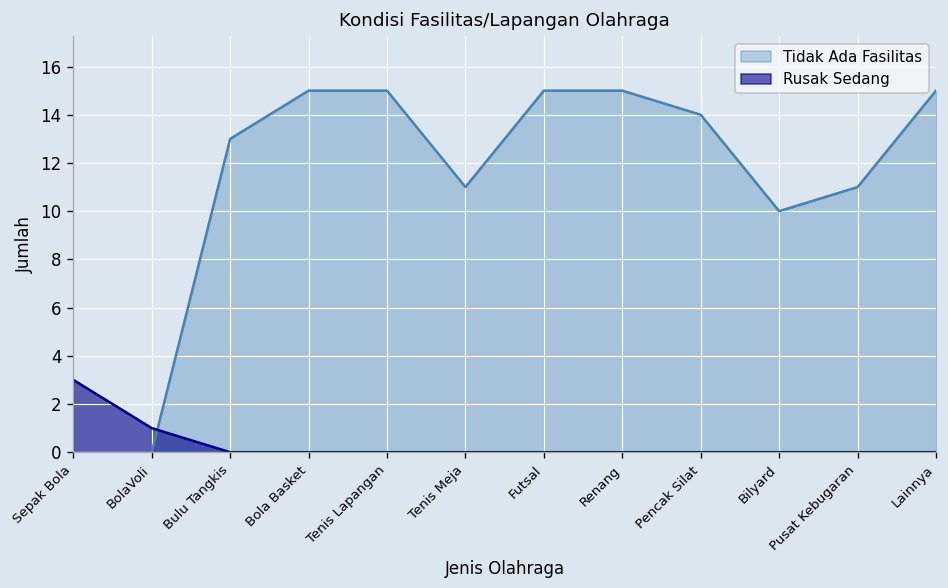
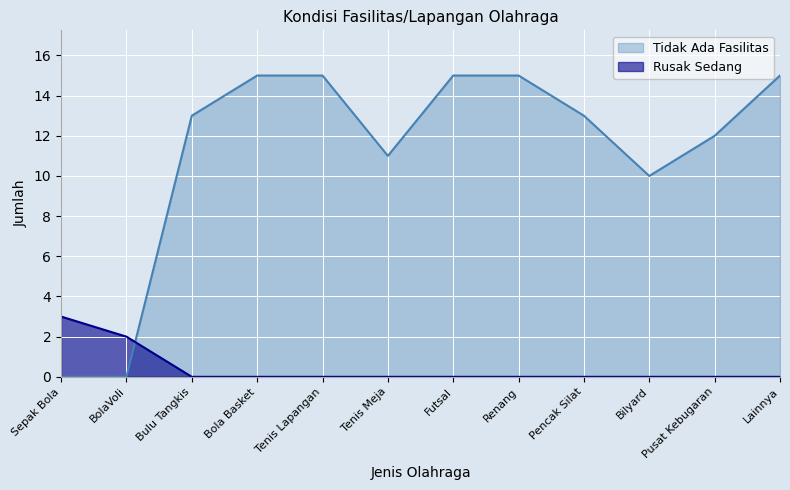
  {
    "Tidak Ada Fasilitas": {
      "Sepak Bola": 0,
      "BolaVoli": 0,
      "Bulu Tangkis": 13,
      "Bola Basket": 15,
      "Tenis Lapangan": 15,
      "Tenis Meja": 11,
      "Futsal": 15,
      "Renang": 15,
-     "Pencak Silat": 14,
+     "Pencak Silat": 13,
      "Bilyard": 10,
-     "Pusat Kebugaran": 11,
+     "Pusat Kebugaran": 12,
      "Lainnya": 15
    },
    "Rusak Sedang": {
      "Sepak Bola": 3,
-     "BolaVoli": 1,
+     "BolaVoli": 2,
      "Bulu Tangkis": 0,
      "Bola Basket": 0,
      "Tenis Lapangan": 0,
      "Tenis Meja": 0,
      "Futsal": 0,
      "Renang": 0,
      "Pencak Silat": 0,
      "Bilyard": 0,
      "Pusat Kebugaran": 0,
      "Lainnya": 0
    }
  }
